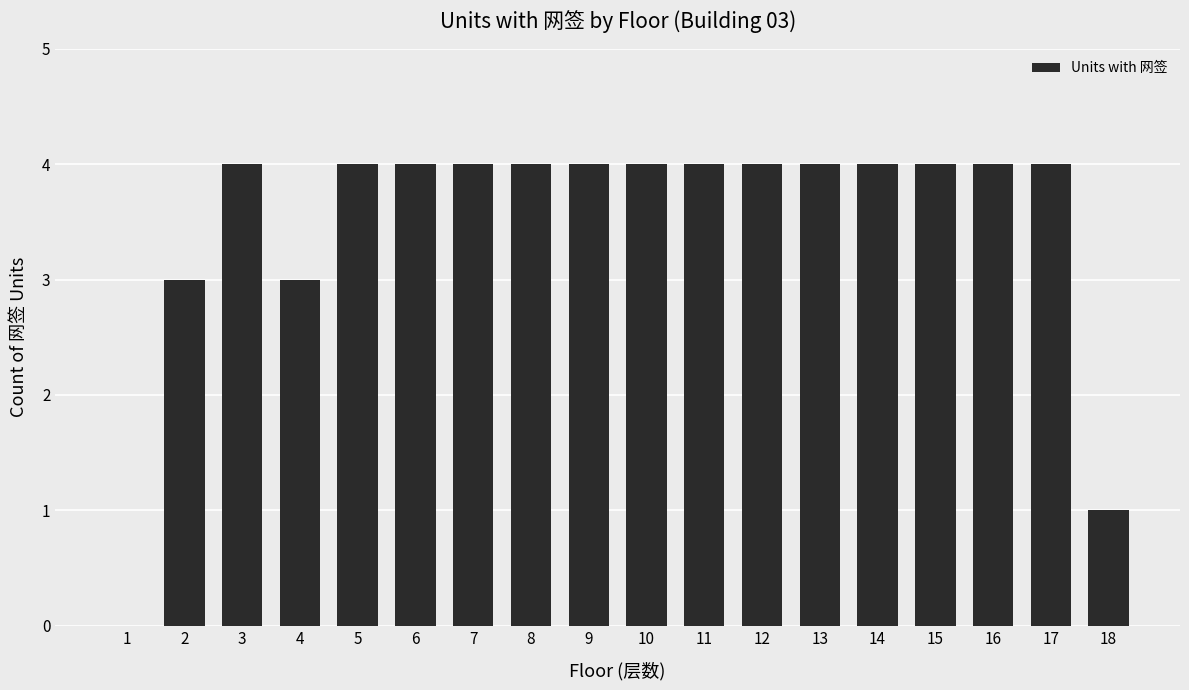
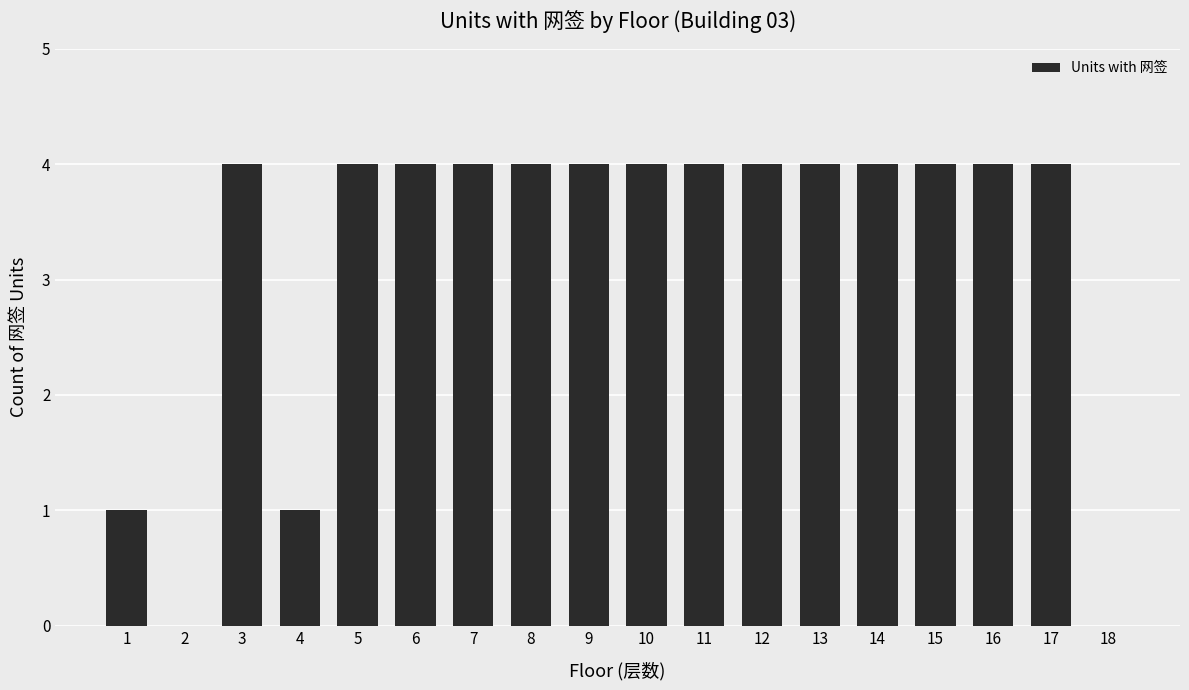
  {
-   "1": 0,
-   "2": 3,
+   "1": 1,
+   "2": 0,
    "3": 4,
-   "4": 3,
+   "4": 1,
    "5": 4,
    "6": 4,
    "7": 4,
    "8": 4,
    "9": 4,
    "10": 4,
    "11": 4,
    "12": 4,
    "13": 4,
    "14": 4,
    "15": 4,
    "16": 4,
    "17": 4,
-   "18": 1
+   "18": 0
  }
